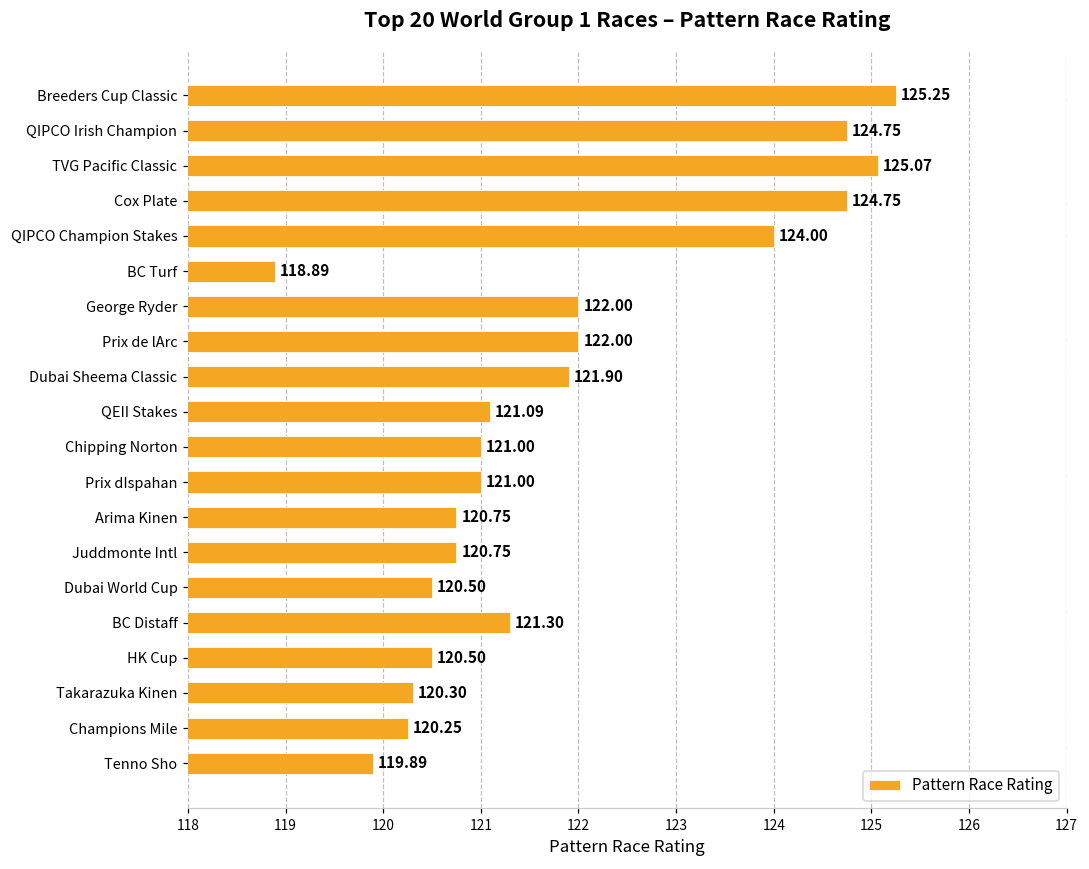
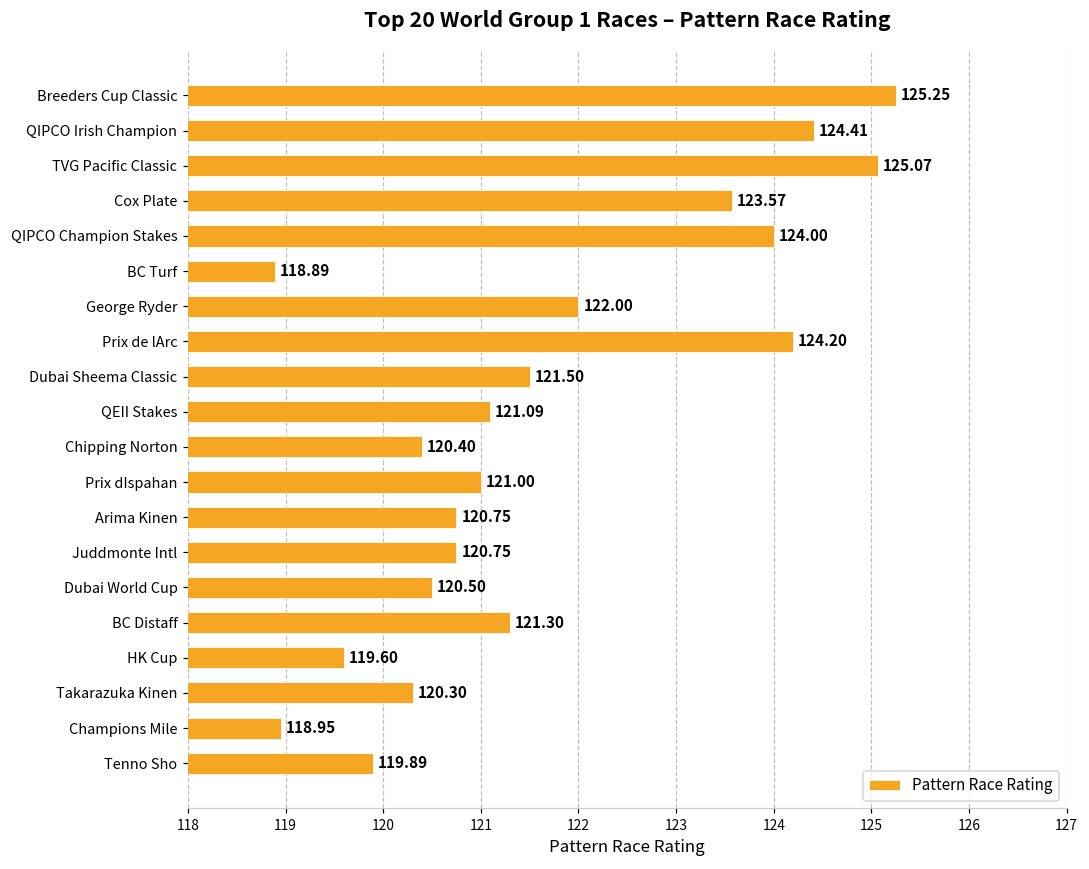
  {
    "Breeders Cup Classic": 125.25,
-   "QIPCO Irish Champion": 124.75,
+   "QIPCO Irish Champion": 124.41,
    "TVG Pacific Classic": 125.07,
-   "Cox Plate": 124.75,
+   "Cox Plate": 123.57,
    "QIPCO Champion Stakes": 124.00,
    "BC Turf": 118.89,
    "George Ryder": 122.00,
-   "Prix de lArc": 122.00,
-   "Dubai Sheema Classic": 121.90,
+   "Prix de lArc": 124.20,
+   "Dubai Sheema Classic": 121.50,
    "QEII Stakes": 121.09,
-   "Chipping Norton": 121.00,
+   "Chipping Norton": 120.40,
    "Prix dIspahan": 121.00,
    "Arima Kinen": 120.75,
    "Juddmonte Intl": 120.75,
    "Dubai World Cup": 120.50,
    "BC Distaff": 121.30,
-   "HK Cup": 120.50,
+   "HK Cup": 119.60,
    "Takarazuka Kinen": 120.30,
-   "Champions Mile": 120.25,
+   "Champions Mile": 118.95,
    "Tenno Sho": 119.89
  }
